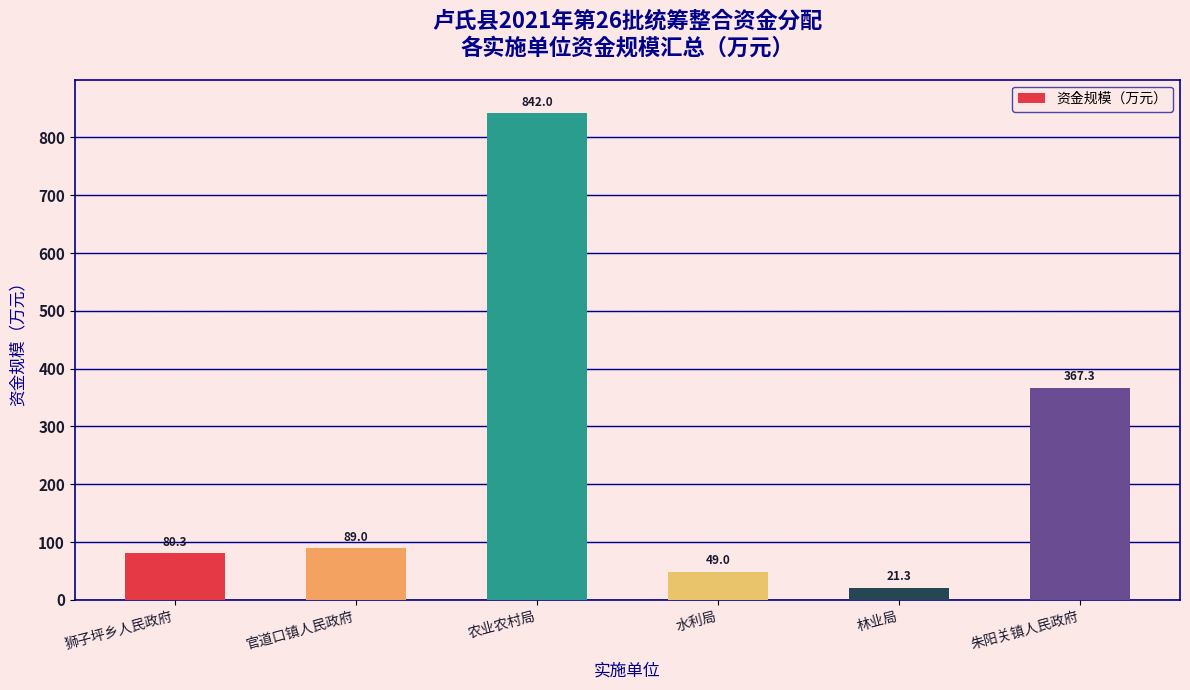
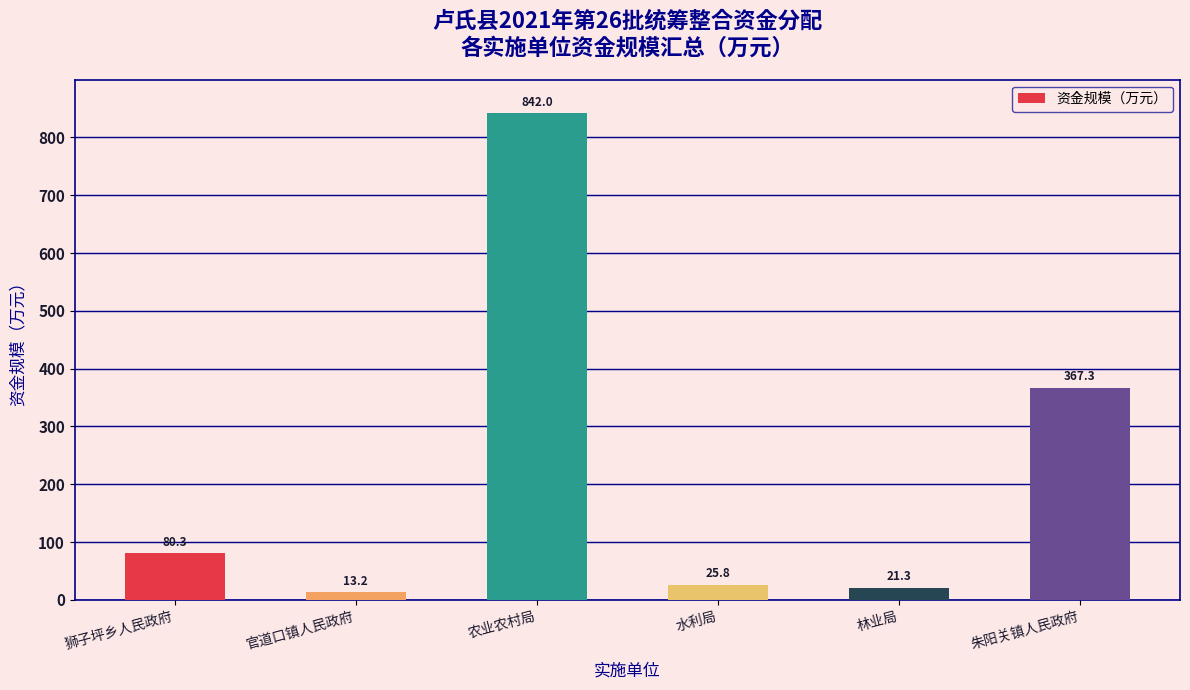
  {
    "狮子坪乡人民政府": 80.3,
-   "官道口镇人民政府": 89.0,
+   "官道口镇人民政府": 13.2,
    "农业农村局": 842.0,
-   "水利局": 49.0,
+   "水利局": 25.8,
    "林业局": 21.3,
    "朱阳关镇人民政府": 367.3
  }
